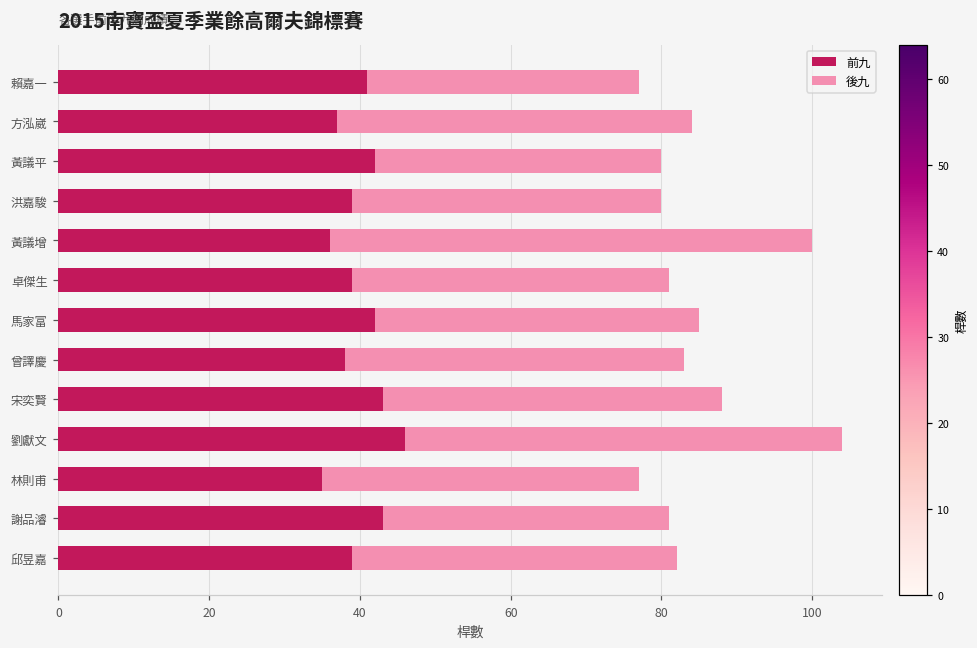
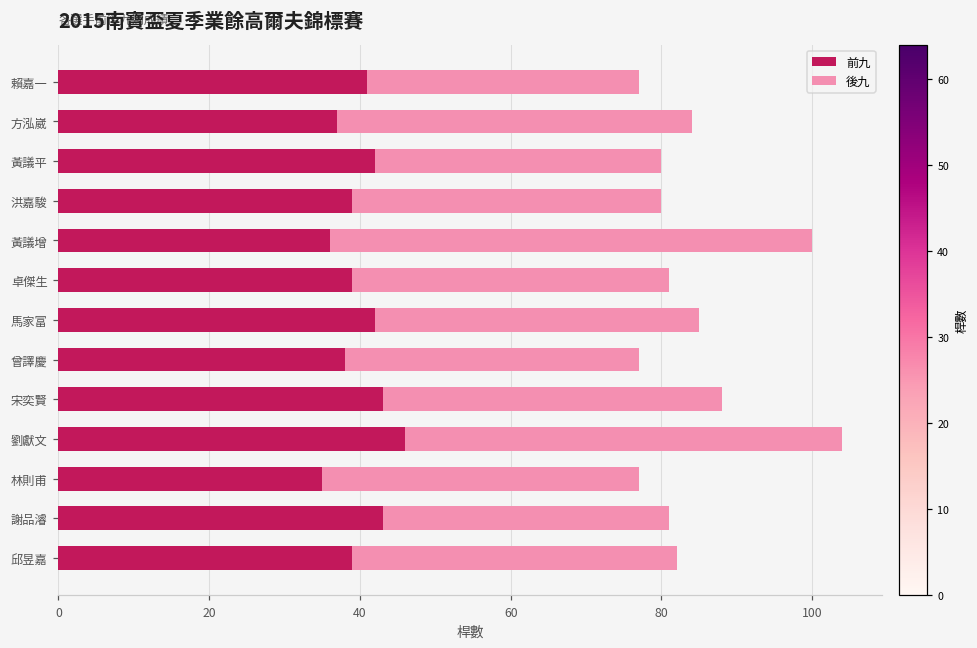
  {
    "前九": {
      "賴嘉一": 41,
      "方泓崴": 37,
      "黃議平": 42,
      "洪嘉駿": 39,
      "黃議增": 36,
      "卓傑生": 39,
      "馬家富": 42,
      "曾譯慶": 38,
      "宋奕賢": 43,
      "劉獻文": 46,
      "林則甫": 35,
      "謝品濬": 43,
      "邱昱嘉": 39
    },
    "後九": {
      "賴嘉一": 36,
      "方泓崴": 47,
      "黃議平": 38,
      "洪嘉駿": 41,
      "黃議增": 64,
      "卓傑生": 42,
      "馬家富": 43,
-     "曾譯慶": 45,
+     "曾譯慶": 39,
      "宋奕賢": 45,
      "劉獻文": 58,
      "林則甫": 42,
      "謝品濬": 38,
      "邱昱嘉": 43
    }
  }
